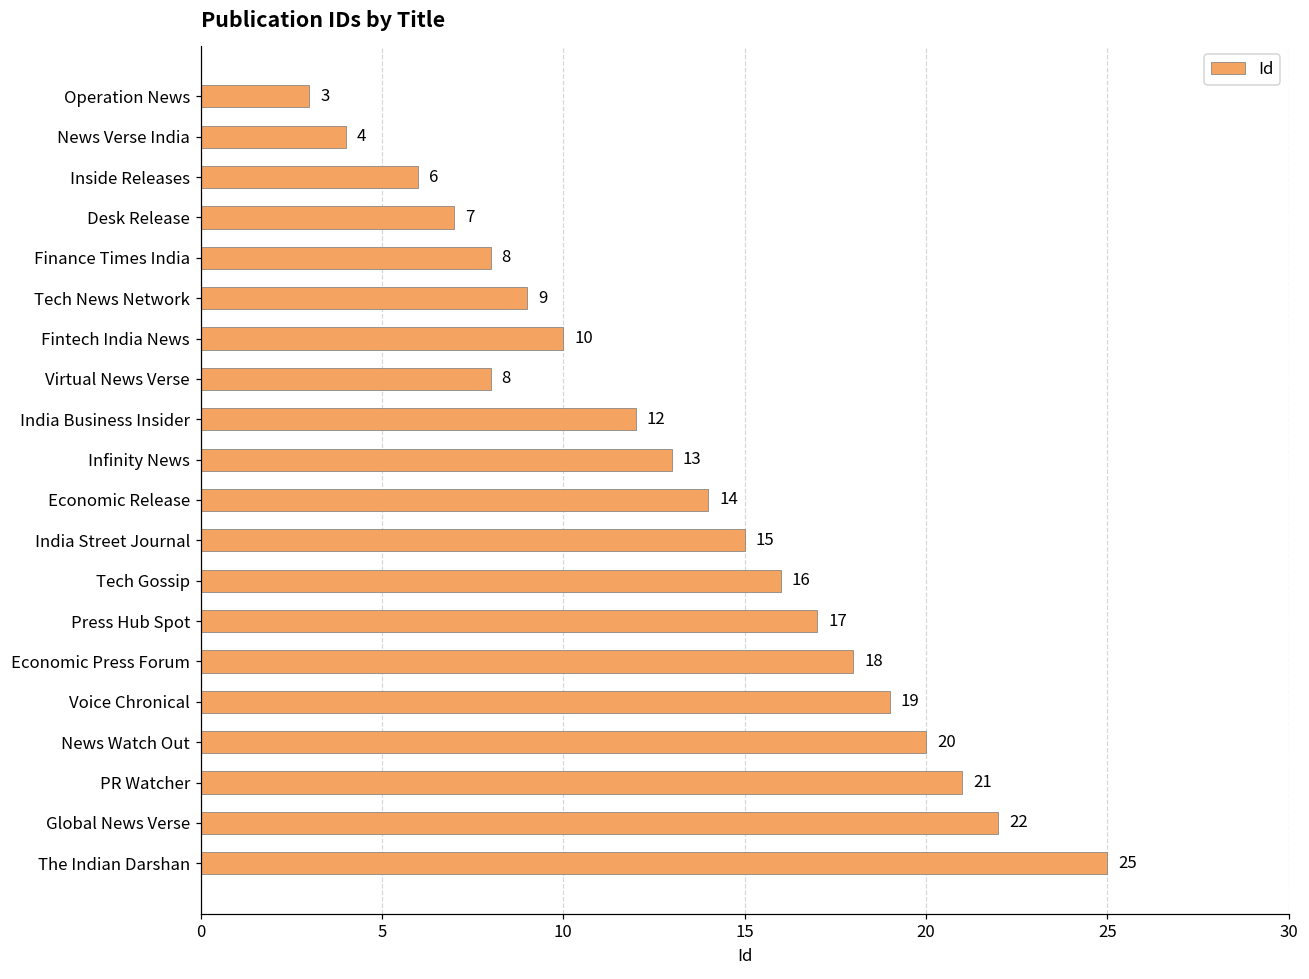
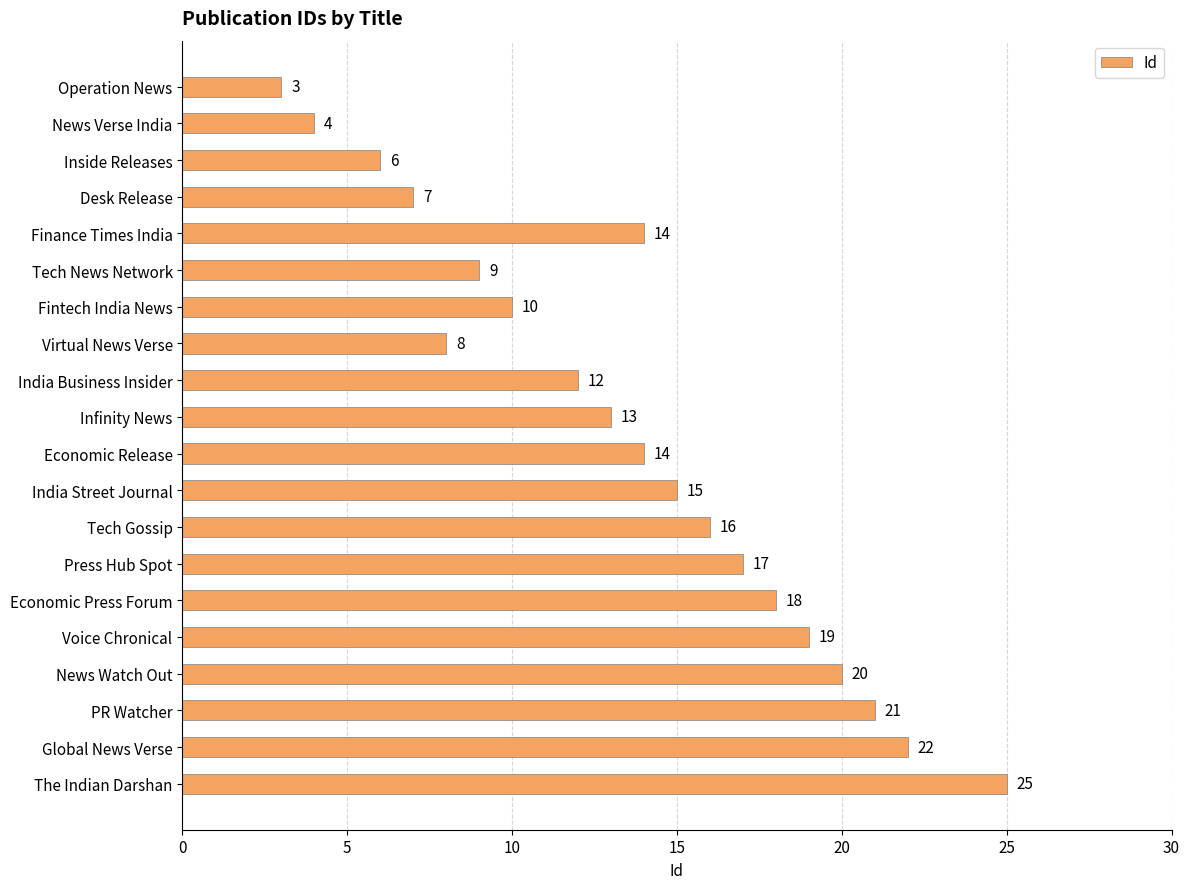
  {
    "Operation News": 3,
    "News Verse India": 4,
    "Inside Releases": 6,
    "Desk Release": 7,
-   "Finance Times India": 8,
+   "Finance Times India": 14,
    "Tech News Network": 9,
    "Fintech India News": 10,
    "Virtual News Verse": 8,
    "India Business Insider": 12,
    "Infinity News": 13,
    "Economic Release": 14,
    "India Street Journal": 15,
    "Tech Gossip": 16,
    "Press Hub Spot": 17,
    "Economic Press Forum": 18,
    "Voice Chronical": 19,
    "News Watch Out": 20,
    "PR Watcher": 21,
    "Global News Verse": 22,
    "The Indian Darshan": 25
  }
